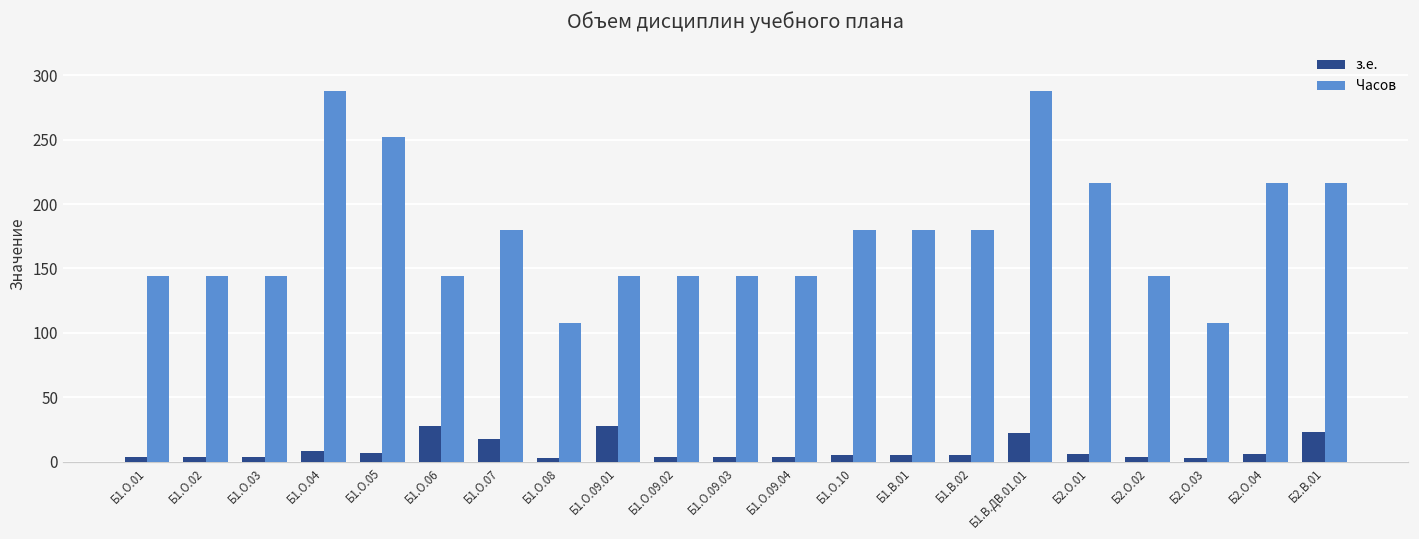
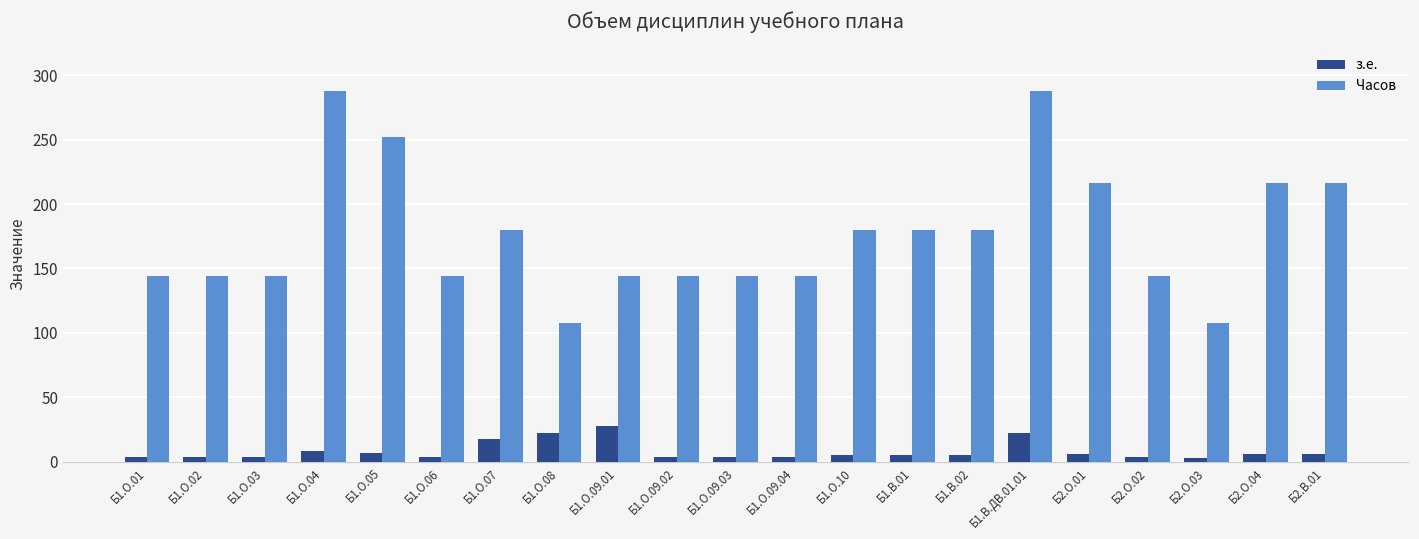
  {
    "з.е.": {
      "Б1.О.01": 4,
      "Б1.О.02": 4,
      "Б1.О.03": 4,
      "Б1.О.04": 8,
      "Б1.О.05": 7,
-     "Б1.О.06": 28,
+     "Б1.О.06": 4,
      "Б1.О.07": 18,
-     "Б1.О.08": 3,
+     "Б1.О.08": 22,
      "Б1.О.09.01": 28,
      "Б1.О.09.02": 4,
      "Б1.О.09.03": 4,
      "Б1.О.09.04": 4,
      "Б1.О.10": 5,
      "Б1.В.01": 5,
      "Б1.В.02": 5,
      "Б1.В.ДВ.01.01": 22,
      "Б2.О.01": 6,
      "Б2.О.02": 4,
      "Б2.О.03": 3,
      "Б2.О.04": 6,
-     "Б2.В.01": 23
+     "Б2.В.01": 6
    },
    "Часов": {
      "Б1.О.01": 144,
      "Б1.О.02": 144,
      "Б1.О.03": 144,
      "Б1.О.04": 288,
      "Б1.О.05": 252,
      "Б1.О.06": 144,
      "Б1.О.07": 180,
      "Б1.О.08": 108,
      "Б1.О.09.01": 144,
      "Б1.О.09.02": 144,
      "Б1.О.09.03": 144,
      "Б1.О.09.04": 144,
      "Б1.О.10": 180,
      "Б1.В.01": 180,
      "Б1.В.02": 180,
      "Б1.В.ДВ.01.01": 288,
      "Б2.О.01": 216,
      "Б2.О.02": 144,
      "Б2.О.03": 108,
      "Б2.О.04": 216,
      "Б2.В.01": 216
    }
  }
